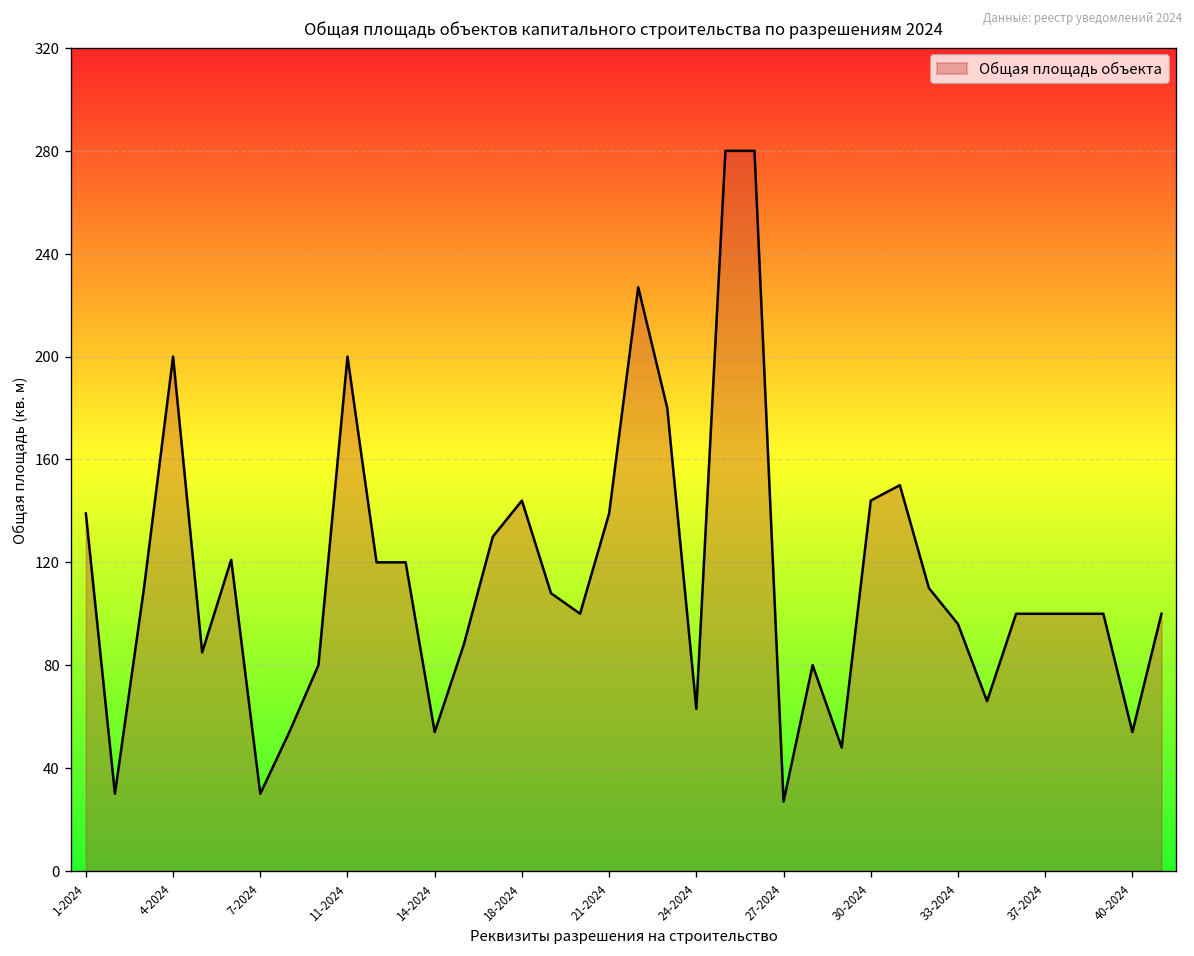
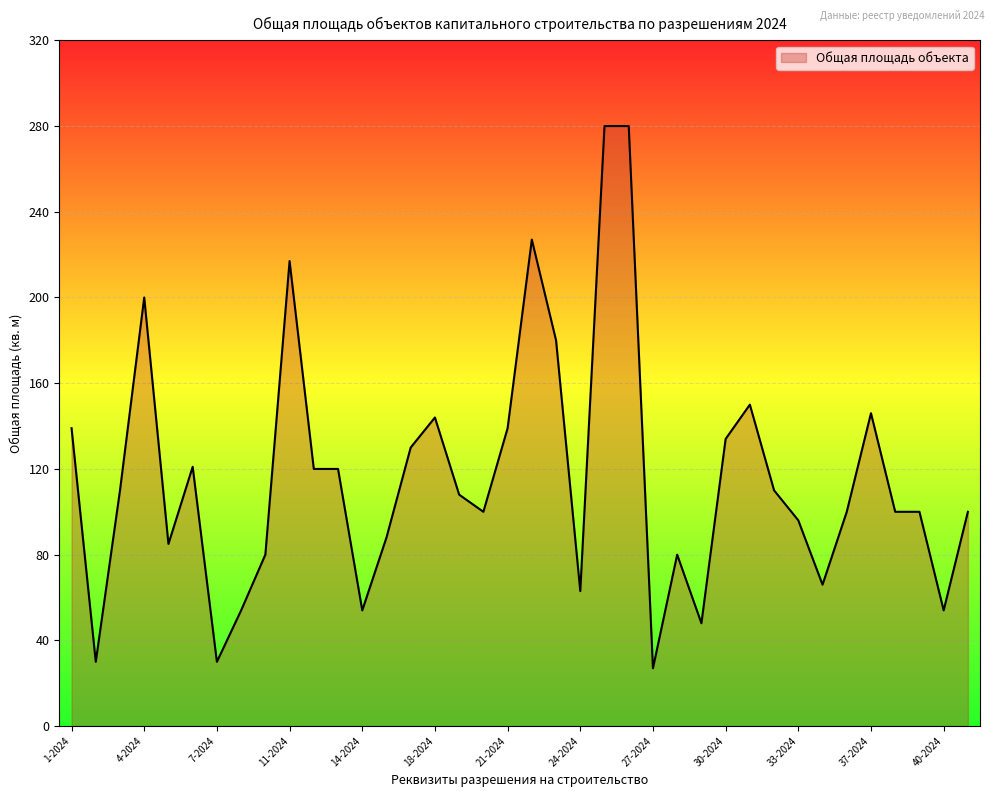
  {
    "1-2024": 139,
    "4-2024": 200,
    "7-2024": 30,
-   "11-2024": 200,
+   "11-2024": 217,
    "14-2024": 54,
    "18-2024": 144,
    "21-2024": 139,
    "24-2024": 63,
    "27-2024": 27,
-   "30-2024": 144,
+   "30-2024": 134,
    "33-2024": 96,
-   "37-2024": 100,
+   "37-2024": 146,
    "40-2024": 54
  }
